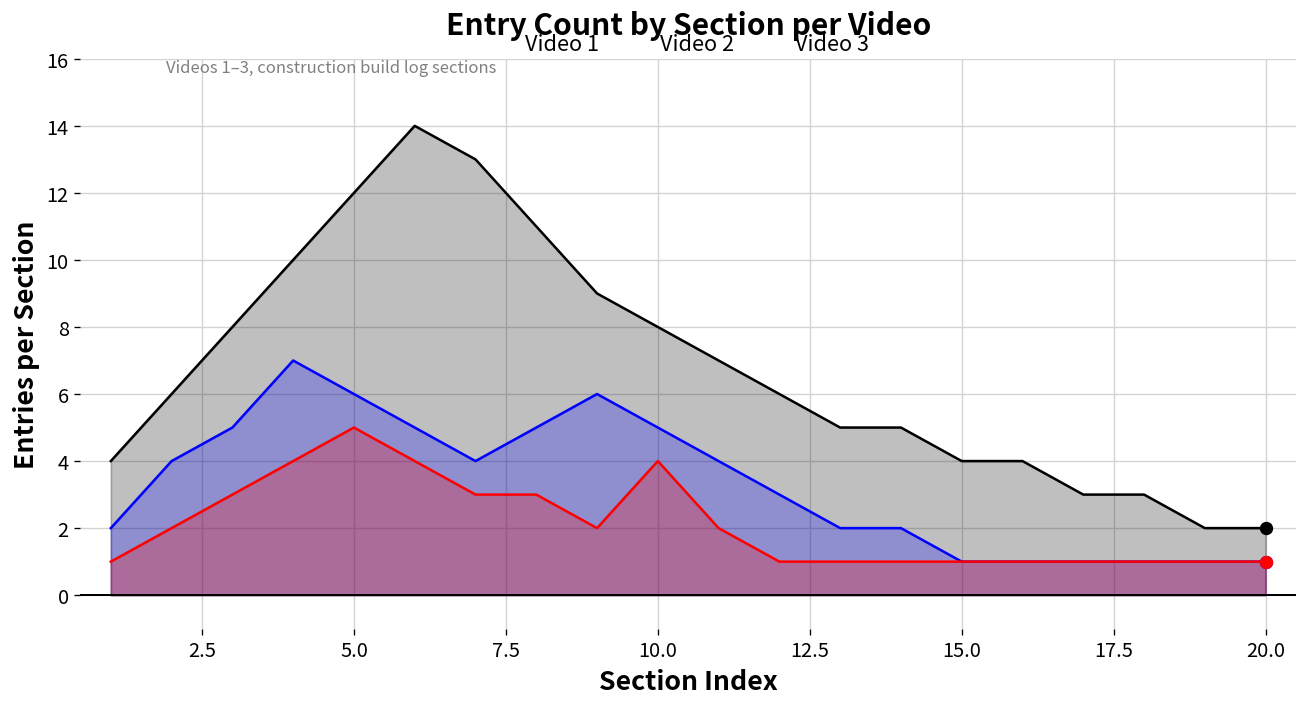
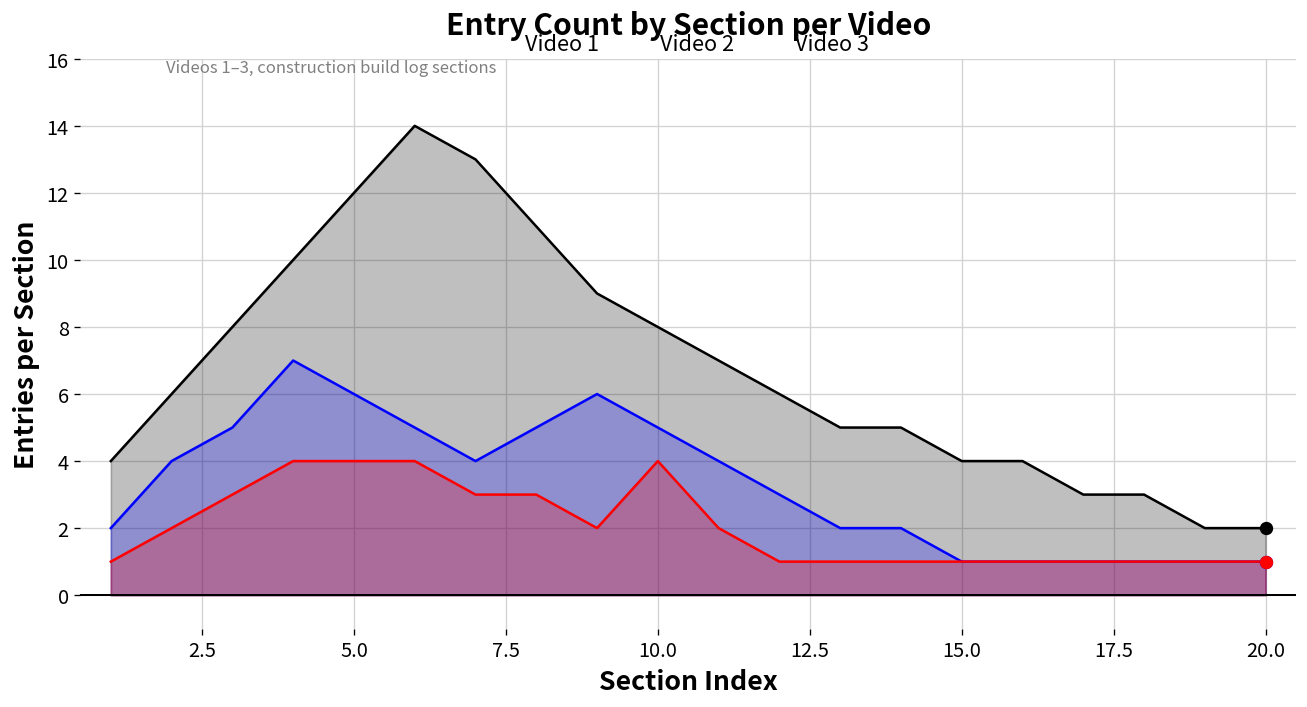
  {
    "Video 3": {
-     "5.0": 5,
+     "5.0": 4,
      "10.0": 4
    }
  }
